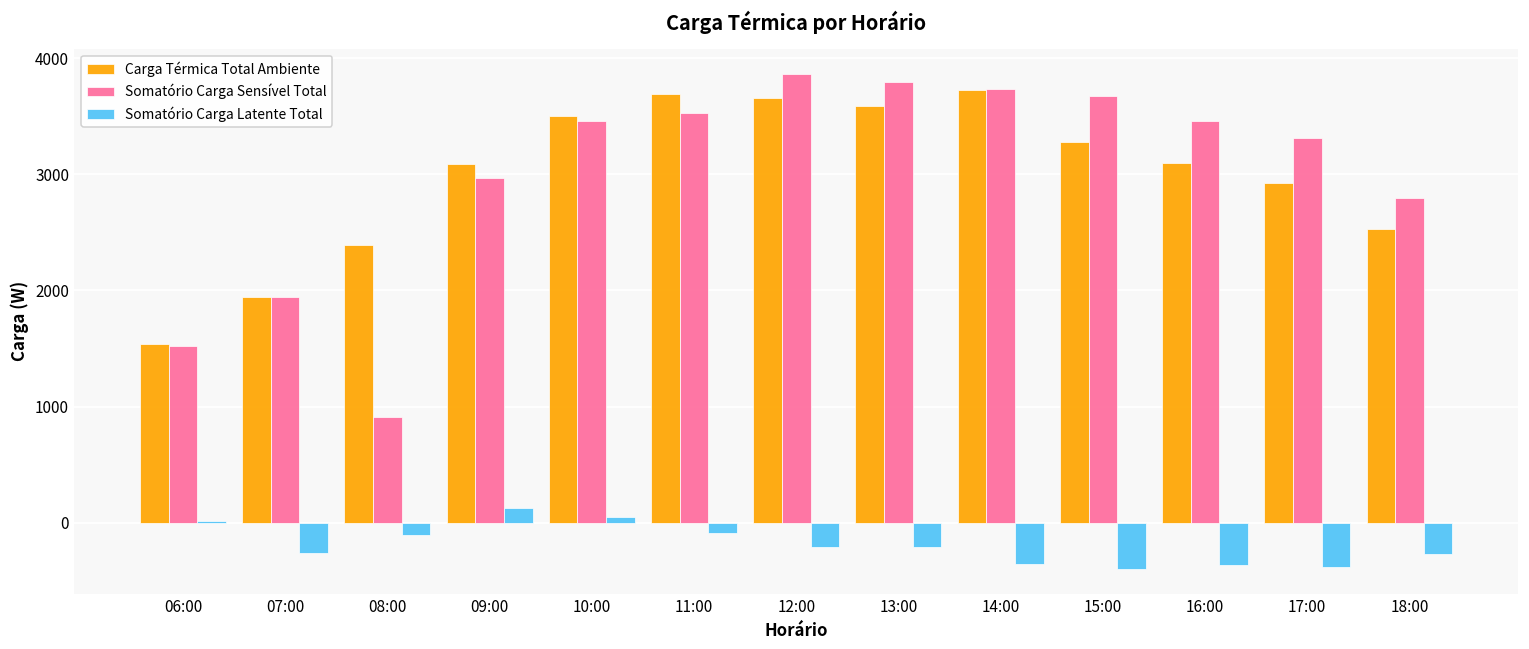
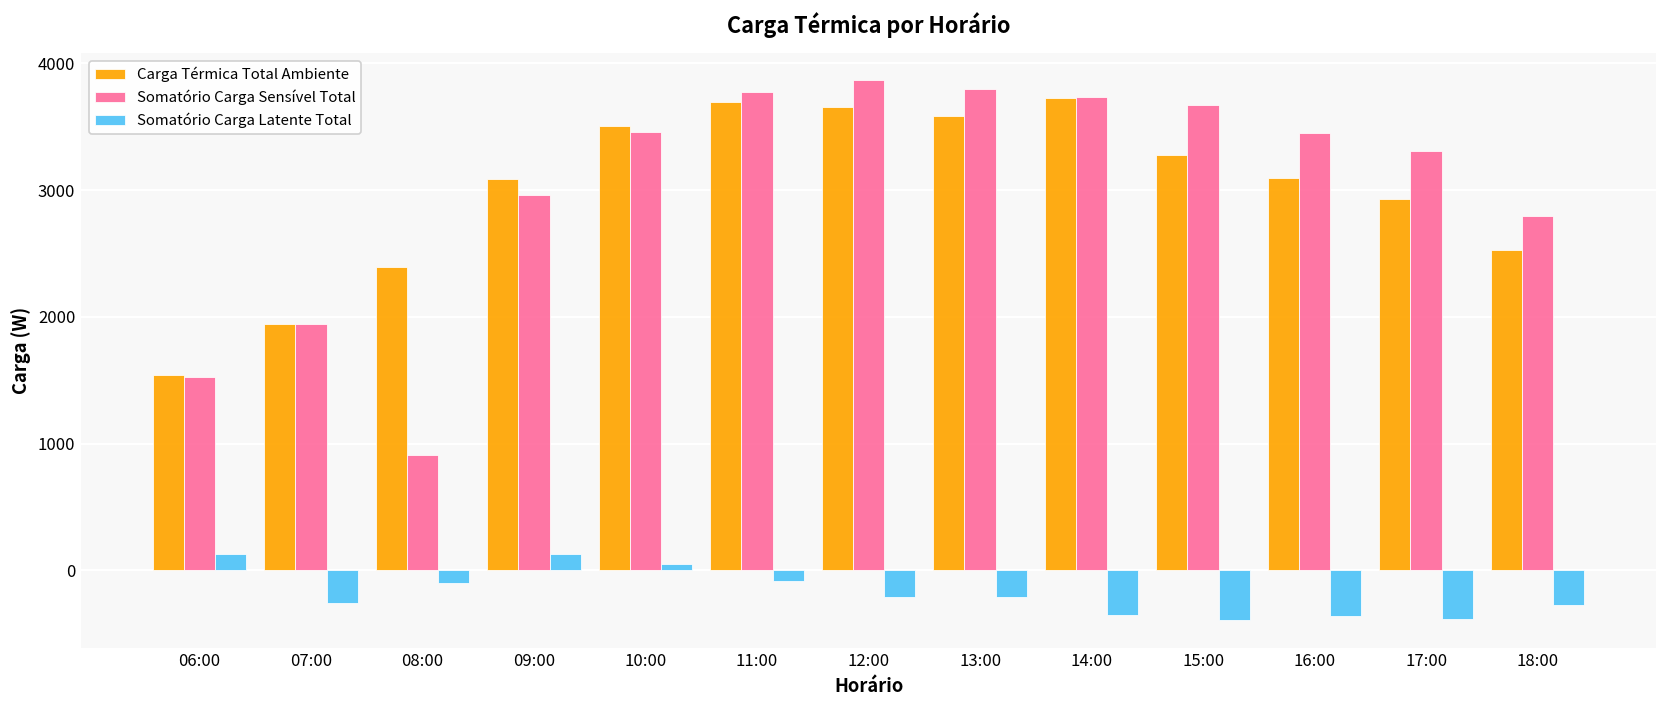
  {
    "Carga Térmica Total Ambiente": {
      "06:00": 1540,
      "07:00": 1950,
      "08:00": 2390,
      "09:00": 3090,
      "10:00": 3500,
      "11:00": 3690,
      "12:00": 3660,
      "13:00": 3580,
      "14:00": 3720,
      "15:00": 3280,
      "16:00": 3090,
      "17:00": 2930,
      "18:00": 2530
    },
    "Somatório Carga Sensível Total": {
      "06:00": 1530,
      "07:00": 1950,
      "08:00": 910,
      "09:00": 2960,
      "10:00": 3450,
-     "11:00": 3530,
+     "11:00": 3780,
      "12:00": 3870,
      "13:00": 3790,
      "14:00": 3730,
      "15:00": 3670,
      "16:00": 3450,
      "17:00": 3310,
      "18:00": 2800
    },
    "Somatório Carga Latente Total": {
-     "06:00": 20,
+     "06:00": 130,
      "07:00": -260,
      "08:00": -100,
      "09:00": 130,
      "10:00": 50,
      "11:00": -80,
      "12:00": -210,
      "13:00": -210,
      "14:00": -350,
      "15:00": -400,
      "16:00": -360,
      "17:00": -380,
      "18:00": -270
    }
  }
